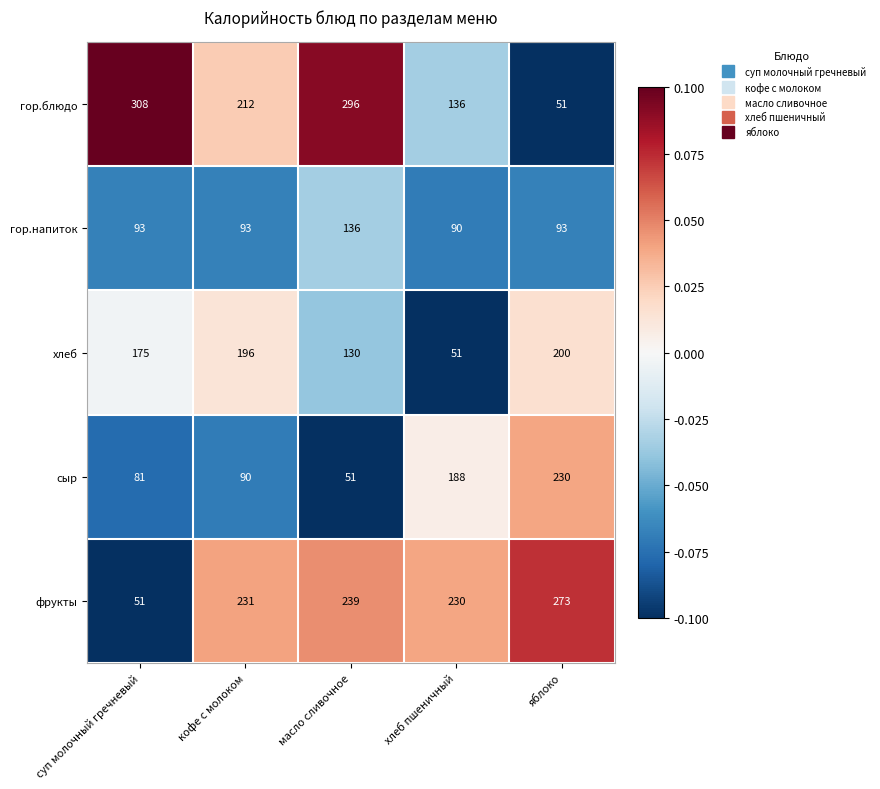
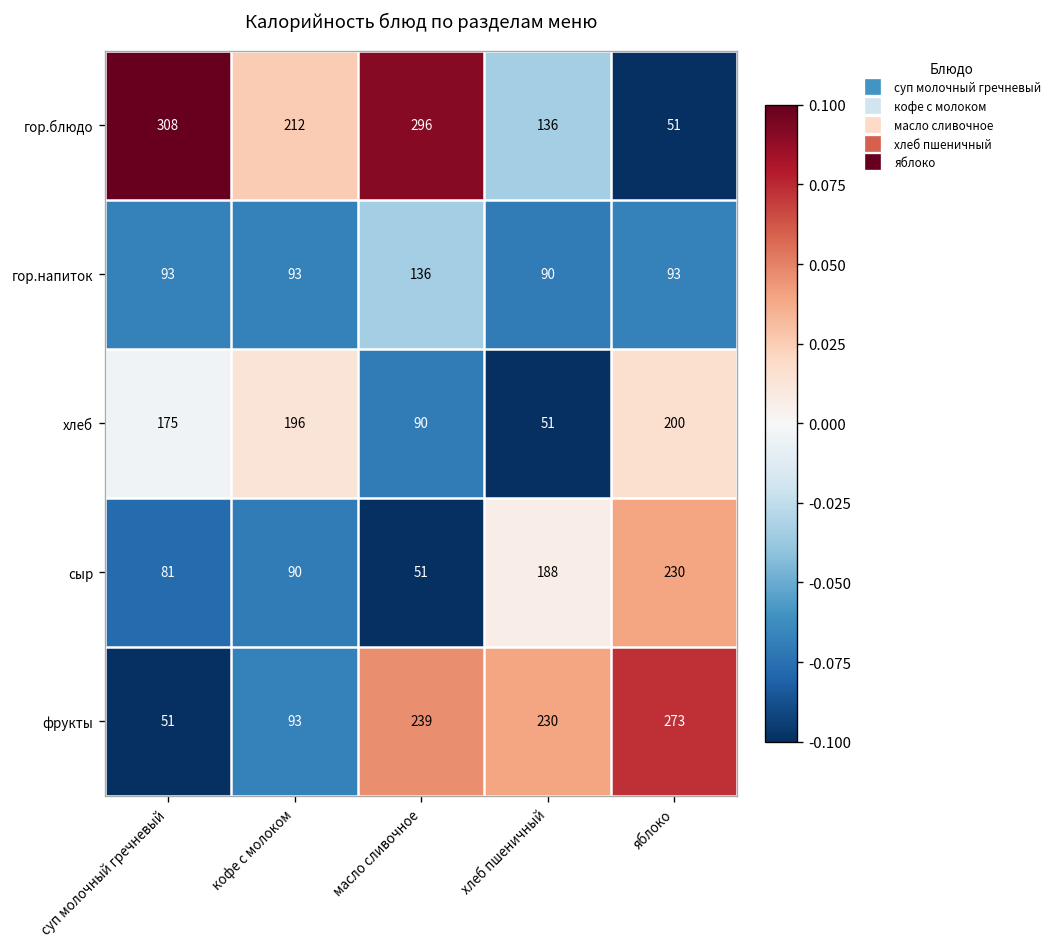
  {
    "гор.блюдо": {
      "суп молочный гречневый": 308,
      "кофе с молоком": 212,
      "масло сливочное": 296,
      "хлеб пшеничный": 136,
      "яблоко": 51
    },
    "гор.напиток": {
      "суп молочный гречневый": 93,
      "кофе с молоком": 93,
      "масло сливочное": 136,
      "хлеб пшеничный": 90,
      "яблоко": 93
    },
    "хлеб": {
      "суп молочный гречневый": 175,
      "кофе с молоком": 196,
-     "масло сливочное": 130,
+     "масло сливочное": 90,
      "хлеб пшеничный": 51,
      "яблоко": 200
    },
    "сыр": {
      "суп молочный гречневый": 81,
      "кофе с молоком": 90,
      "масло сливочное": 51,
      "хлеб пшеничный": 188,
      "яблоко": 230
    },
    "фрукты": {
      "суп молочный гречневый": 51,
-     "кофе с молоком": 231,
+     "кофе с молоком": 93,
      "масло сливочное": 239,
      "хлеб пшеничный": 230,
      "яблоко": 273
    }
  }
